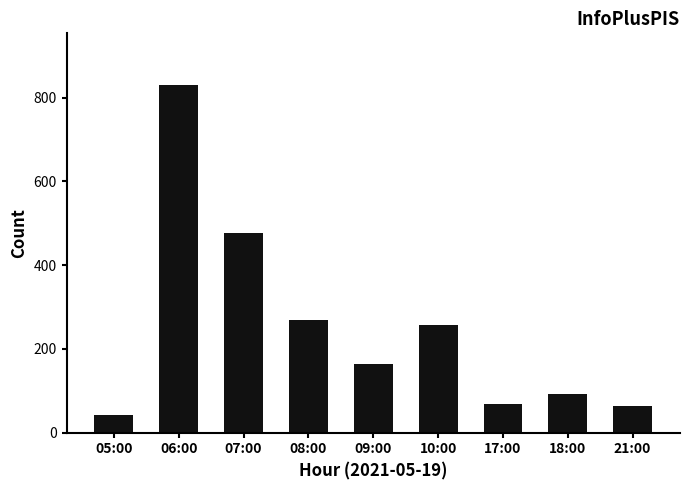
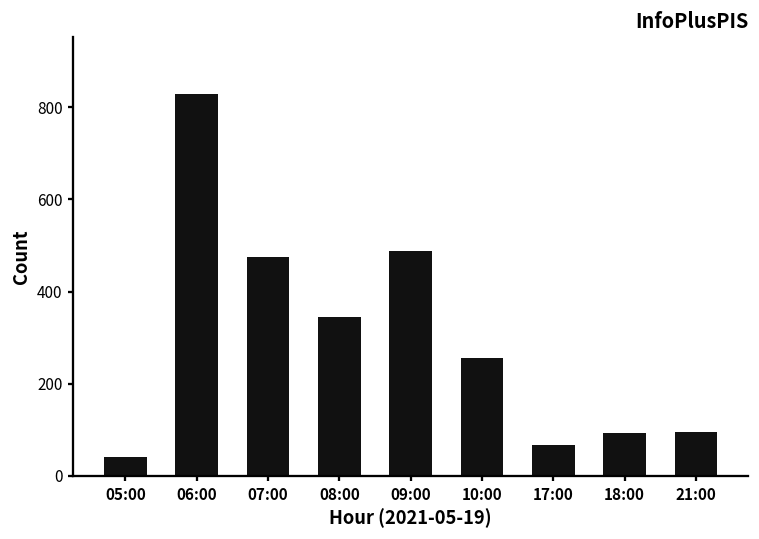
  {
    "05:00": 40,
    "06:00": 830,
    "07:00": 480,
-   "08:00": 270,
-   "09:00": 160,
+   "08:00": 340,
+   "09:00": 490,
    "10:00": 260,
    "17:00": 70,
    "18:00": 90,
-   "21:00": 60
+   "21:00": 100
  }
